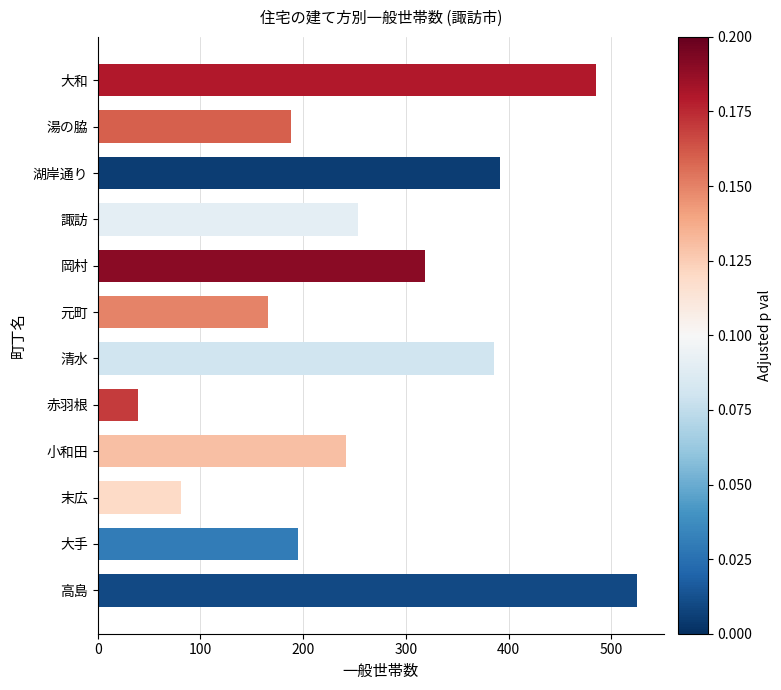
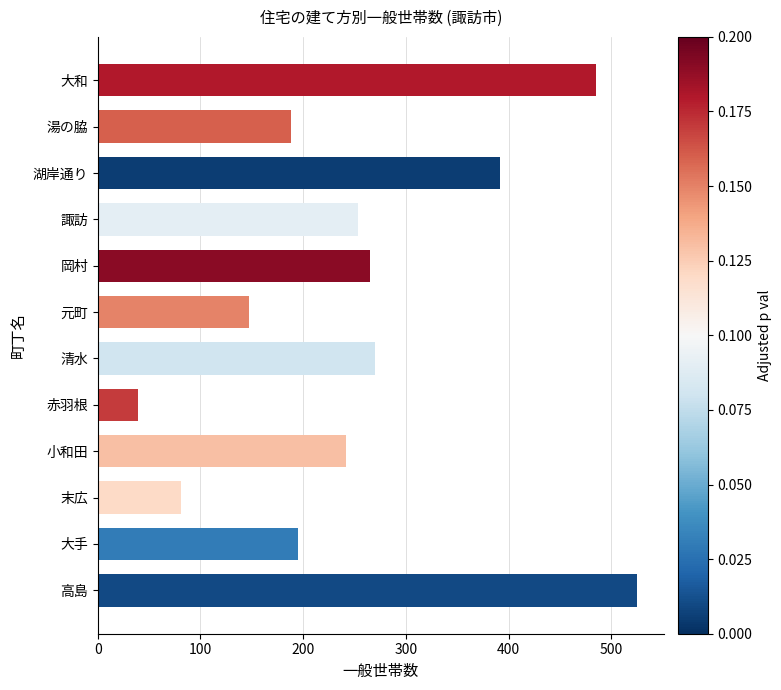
  {
    "大和": 485,
    "湯の脇": 188,
    "湖岸通り": 392,
    "諏訪": 253,
-   "岡村": 319,
-   "元町": 166,
-   "清水": 386,
+   "岡村": 265,
+   "元町": 147,
+   "清水": 270,
    "赤羽根": 39,
    "小和田": 242,
    "末広": 81,
    "大手": 195,
    "高島": 525
  }
